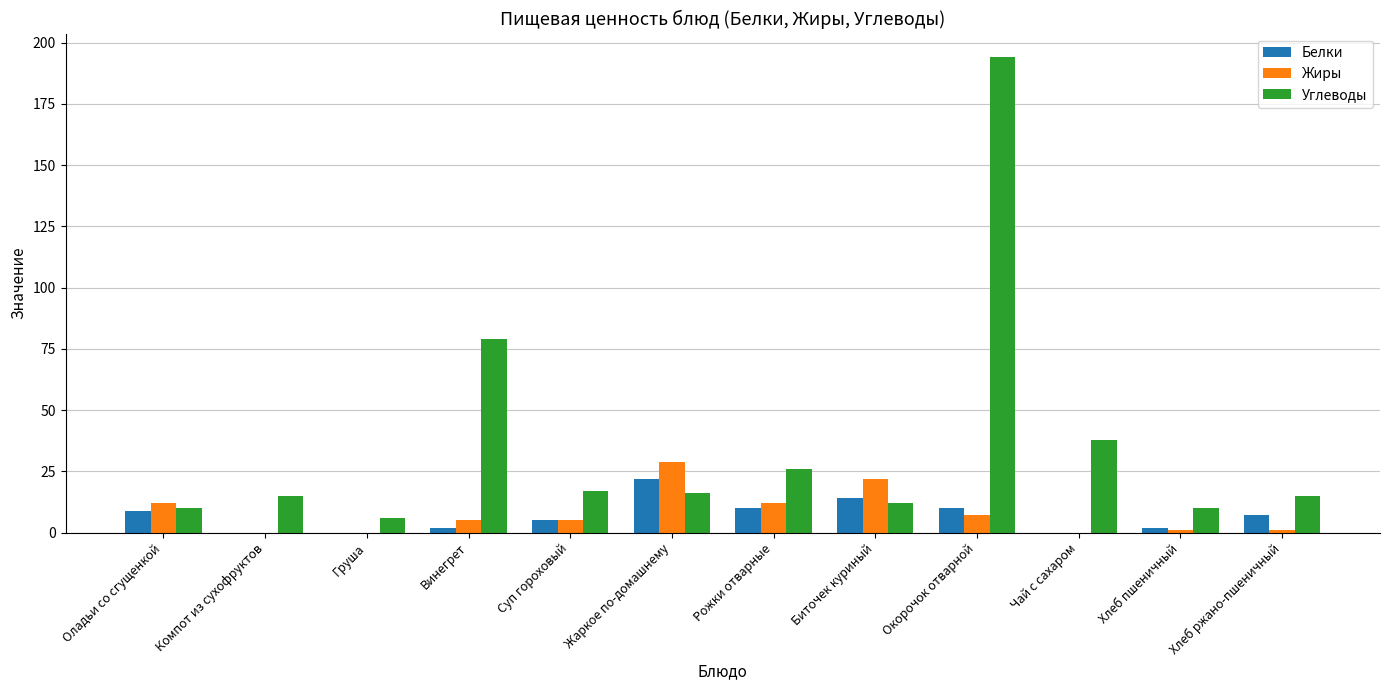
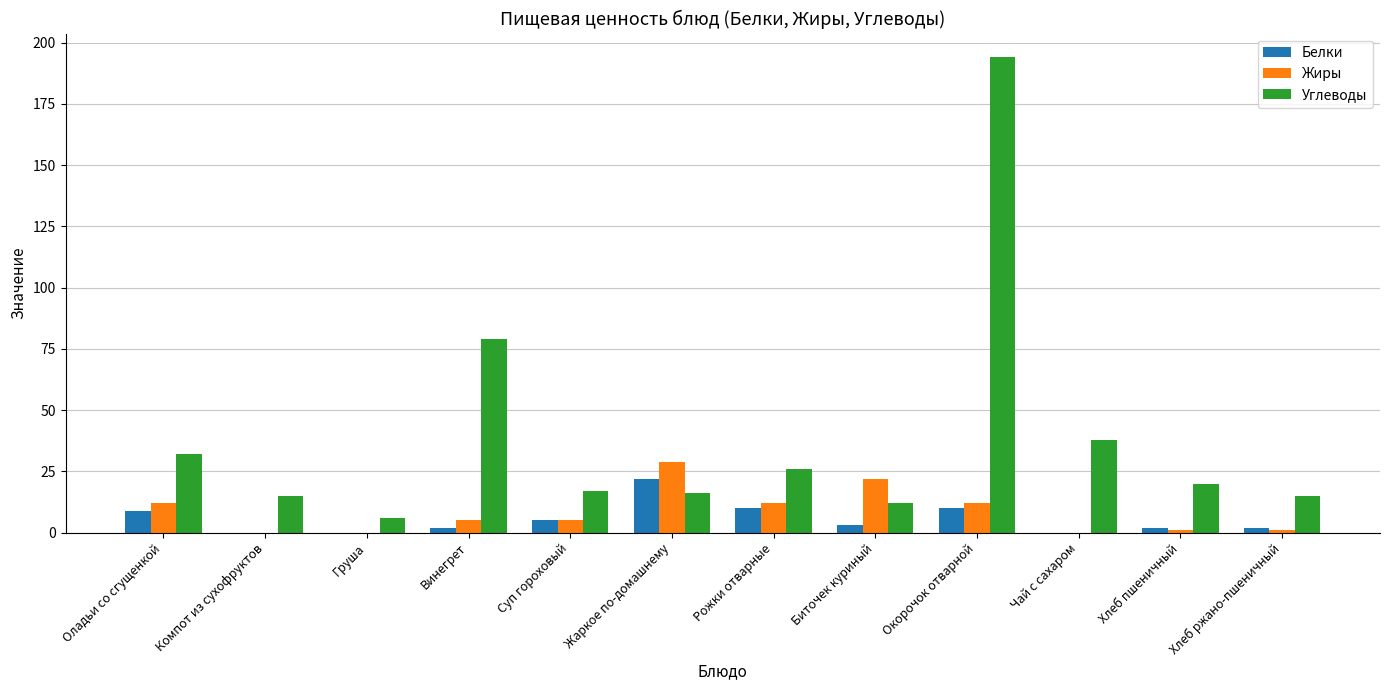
  {
    "Белки": {
      "Оладьи со сгущенкой": 9,
      "Компот из сухофруктов": 0,
      "Груша": 0,
      "Винегрет": 2,
      "Суп гороховый": 5,
      "Жаркое по-домашнему": 22,
      "Рожки отварные": 10,
-     "Биточек куриный": 14,
+     "Биточек куриный": 3,
      "Окорочок отварной": 10,
      "Чай с сахаром": 0,
      "Хлеб пшеничный": 2,
-     "Хлеб ржано-пшеничный": 7
+     "Хлеб ржано-пшеничный": 2
    },
    "Жиры": {
      "Оладьи со сгущенкой": 12,
      "Компот из сухофруктов": 0,
      "Груша": 0,
      "Винегрет": 5,
      "Суп гороховый": 5,
      "Жаркое по-домашнему": 29,
      "Рожки отварные": 12,
      "Биточек куриный": 22,
-     "Окорочок отварной": 7,
+     "Окорочок отварной": 12,
      "Чай с сахаром": 0
    },
    "Углеводы": {
-     "Оладьи со сгущенкой": 10,
+     "Оладьи со сгущенкой": 32,
      "Компот из сухофруктов": 15,
      "Груша": 6,
      "Винегрет": 79,
      "Суп гороховый": 17,
      "Жаркое по-домашнему": 16,
      "Рожки отварные": 26,
      "Биточек куриный": 12,
      "Окорочок отварной": 194,
      "Чай с сахаром": 38,
-     "Хлеб пшеничный": 10,
+     "Хлеб пшеничный": 20,
      "Хлеб ржано-пшеничный": 15
    }
  }
